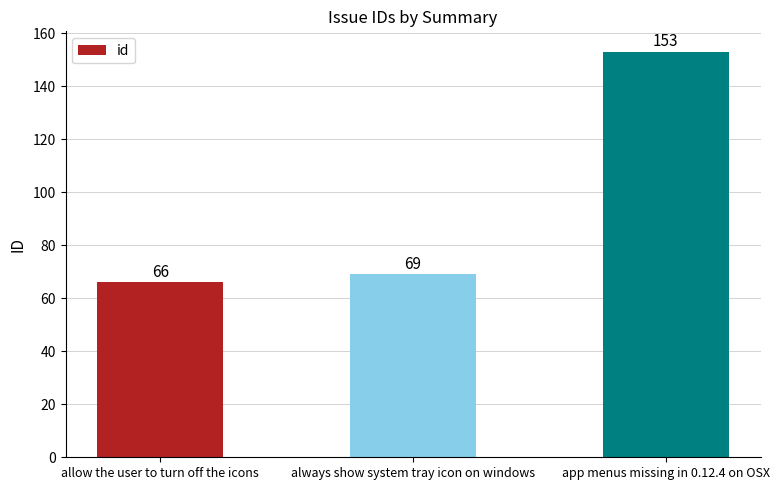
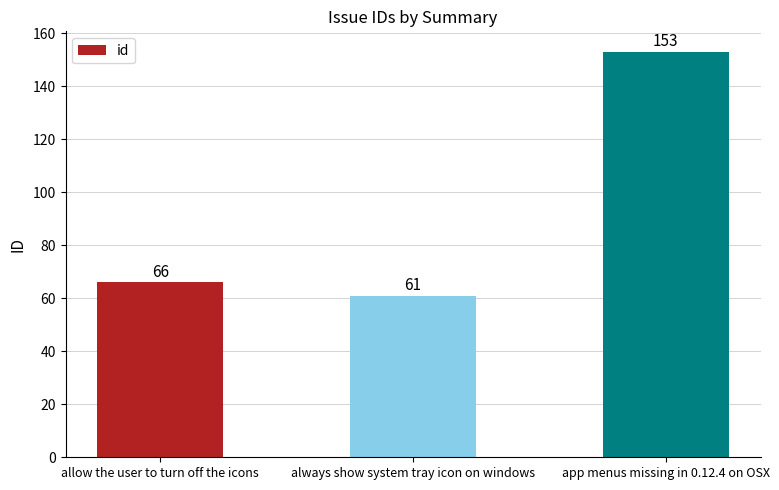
  {
    "allow the user to turn off the icons": 66,
-   "always show system tray icon on windows": 69,
+   "always show system tray icon on windows": 61,
    "app menus missing in 0.12.4 on OSX": 153
  }
